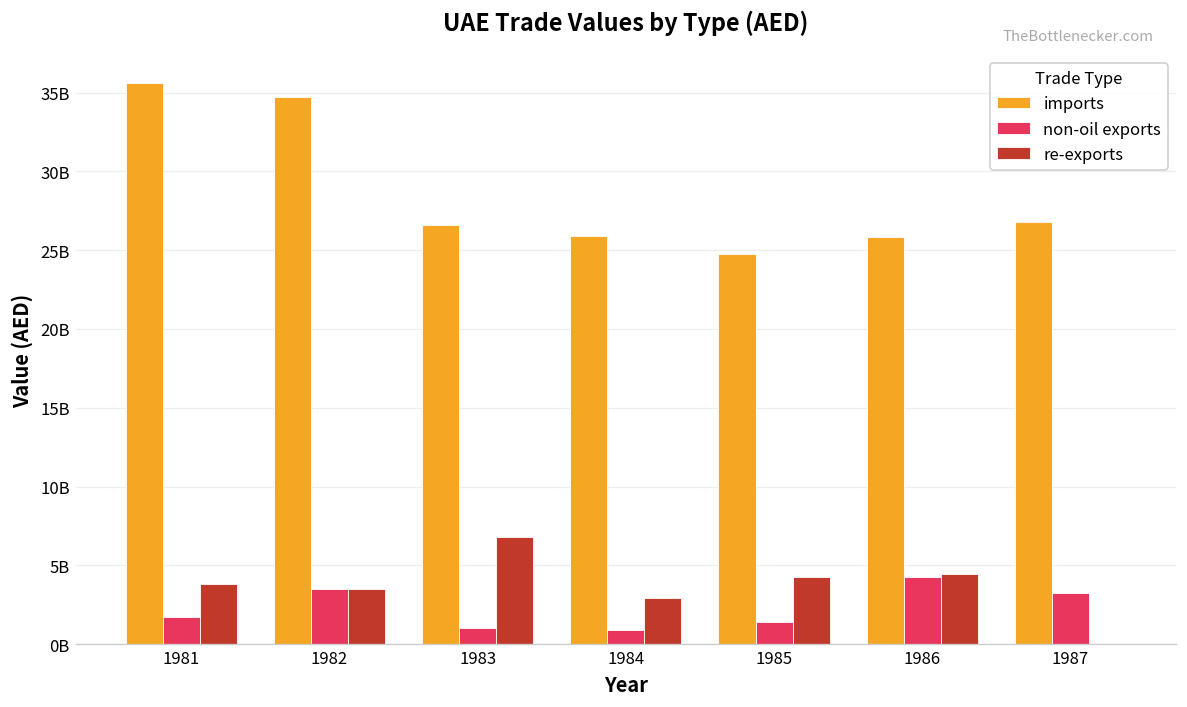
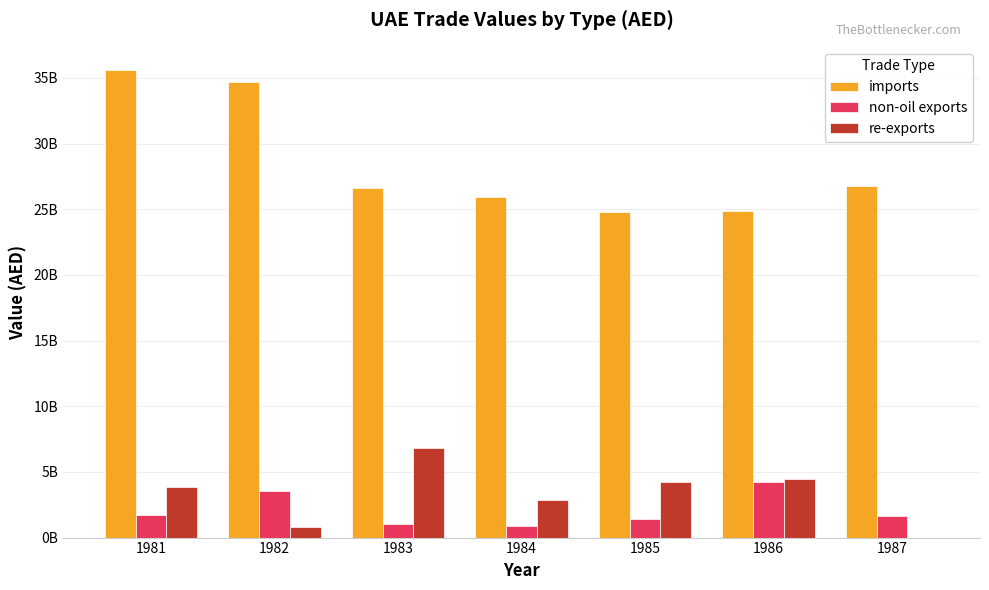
  {
    "imports": {
      "1981": 35600000000,
      "1982": 34700000000,
      "1983": 26600000000,
      "1984": 25900000000,
      "1985": 24800000000,
-     "1986": 25800000000,
+     "1986": 24900000000,
      "1987": 26800000000
    },
    "non-oil exports": {
      "1981": 1700000000,
      "1982": 3500000000,
      "1983": 1000000000,
      "1984": 900000000,
      "1985": 1400000000,
      "1986": 4200000000,
-     "1987": 3300000000
+     "1987": 1600000000
    },
    "re-exports": {
      "1981": 3800000000,
-     "1982": 3500000000,
+     "1982": 800000000,
      "1983": 6800000000,
      "1984": 2900000000,
      "1985": 4300000000,
      "1986": 4400000000,
      "1987": 0
    }
  }
